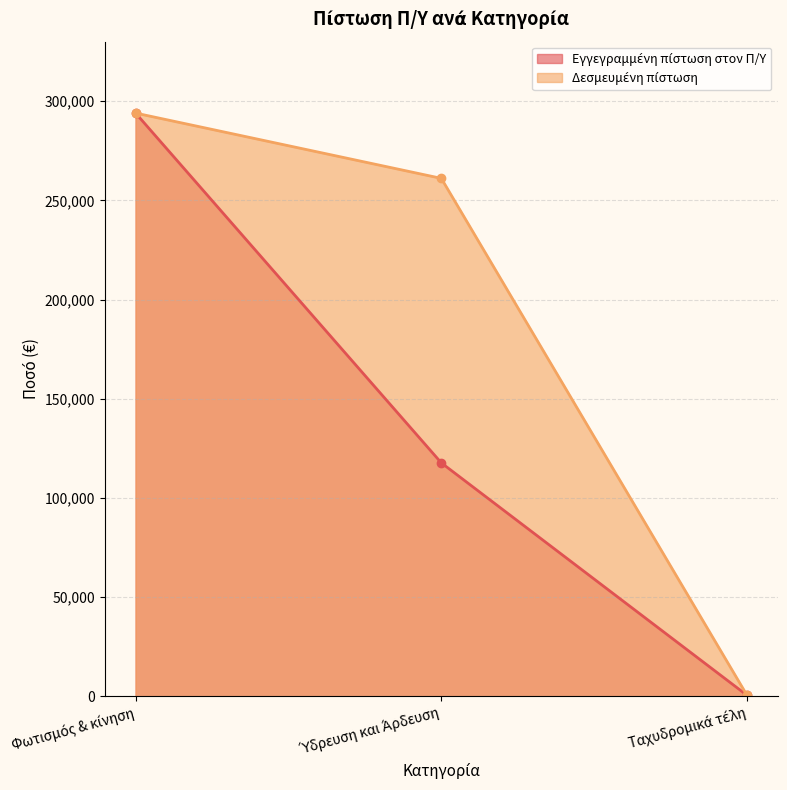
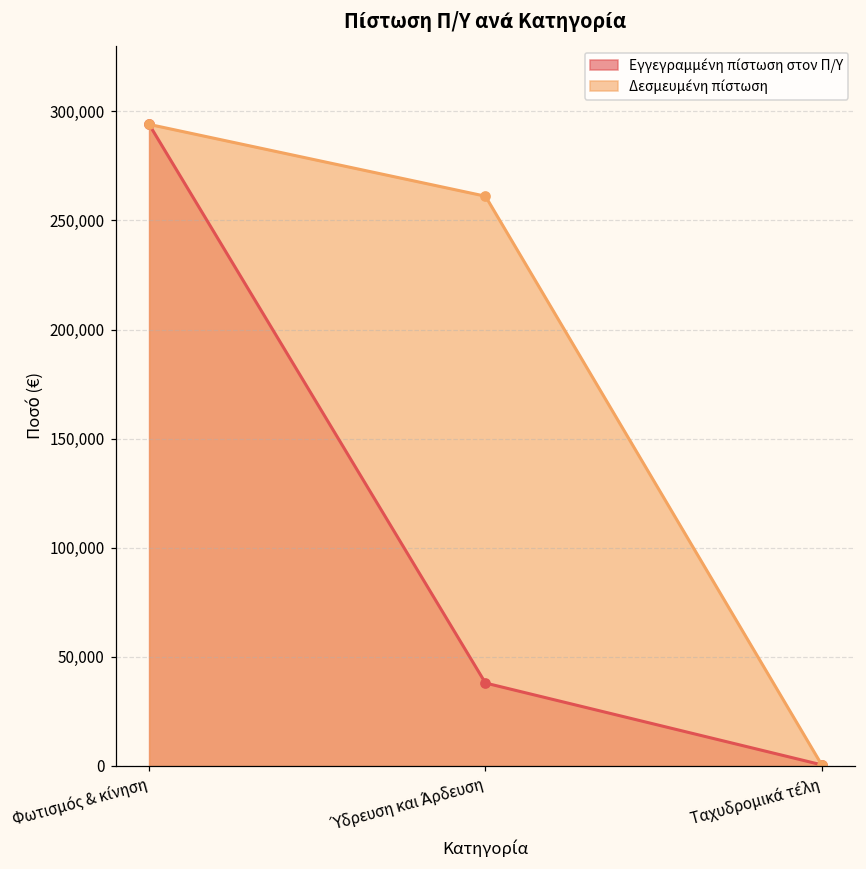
  {
    "Εγγεγραμμένη πίστωση στον Π/Υ": {
-     "Ύδρευση και Άρδευση": "118,000"
+     "Ύδρευση και Άρδευση": "38,000"
    },
    "Δεσμευμένη πίστωση": {
      "Ύδρευση και Άρδευση": "261,000"
    }
  }
